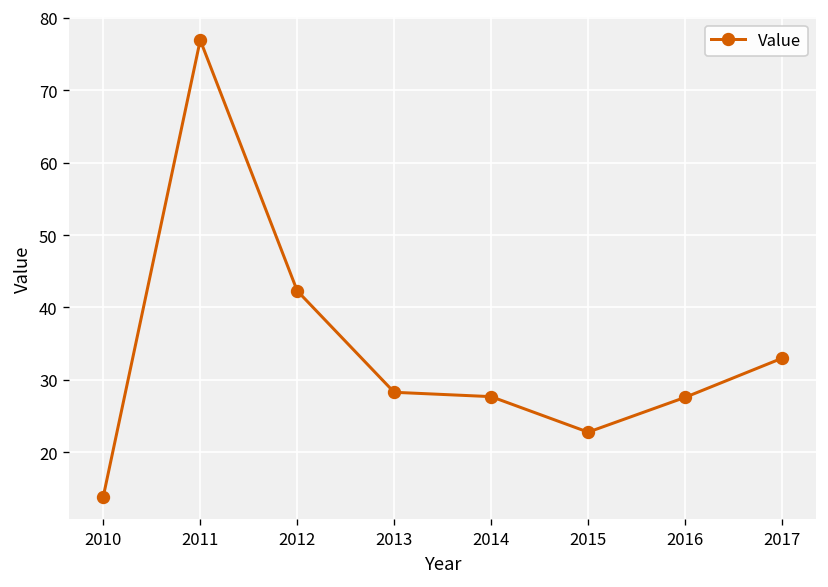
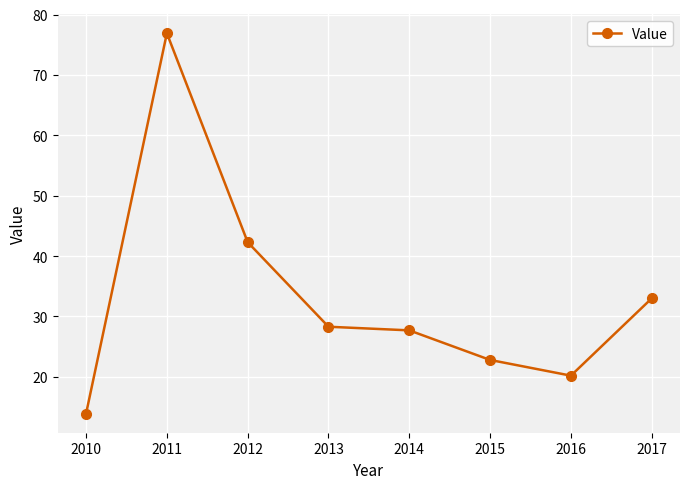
  {
    "2010": 14,
    "2011": 77,
    "2012": 42,
    "2013": 28,
    "2014": 28,
    "2015": 23,
-   "2016": 28,
+   "2016": 20,
    "2017": 33
  }
